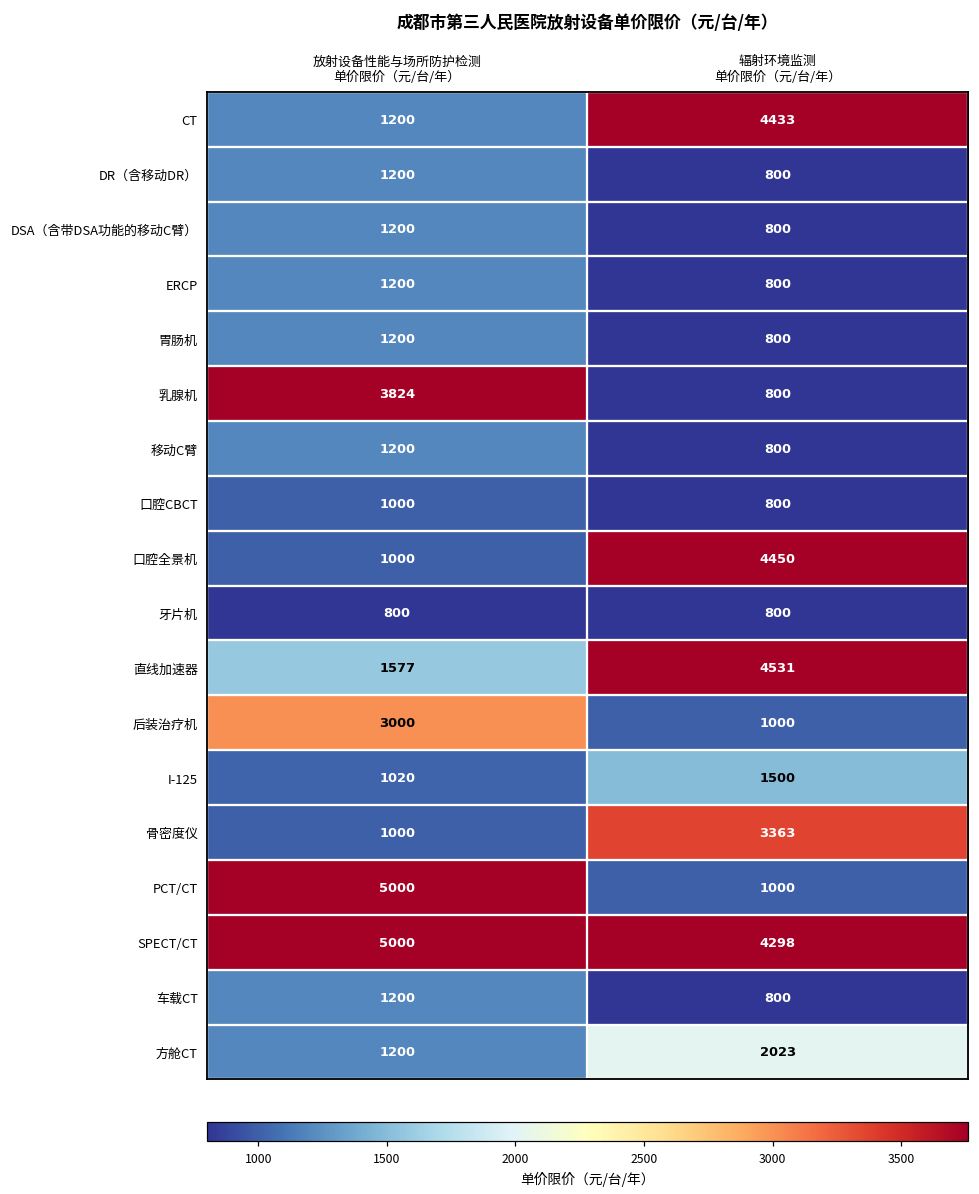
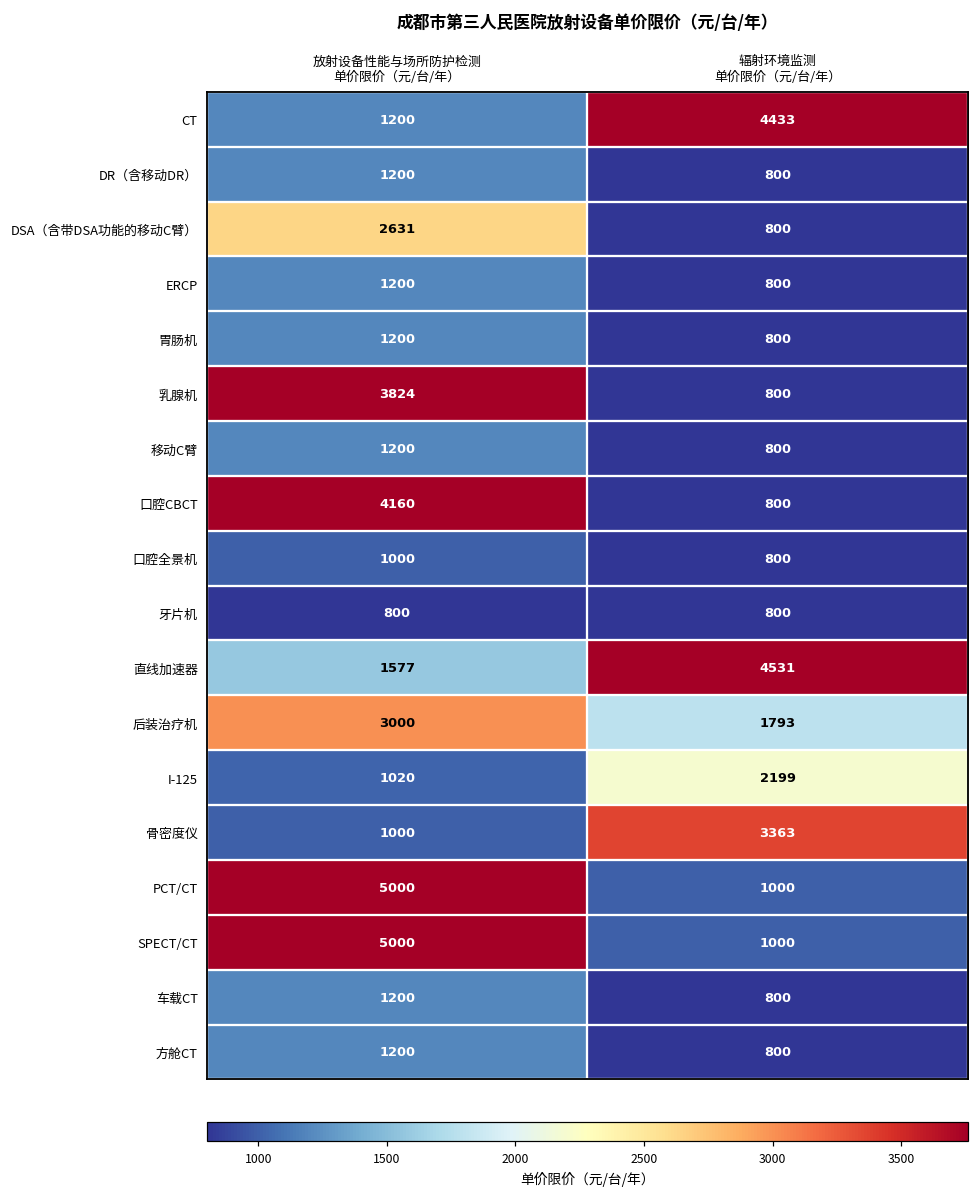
  {
    "CT": {
      "放射设备性能与场所防护检测 单价限价（元/台/年）": 1200,
      "辐射环境监测 单价限价（元/台/年）": 4433
    },
    "DR（含移动DR）": {
      "放射设备性能与场所防护检测 单价限价（元/台/年）": 1200,
      "辐射环境监测 单价限价（元/台/年）": 800
    },
    "DSA（含带DSA功能的移动C臂）": {
-     "放射设备性能与场所防护检测 单价限价（元/台/年）": 1200,
+     "放射设备性能与场所防护检测 单价限价（元/台/年）": 2631,
      "辐射环境监测 单价限价（元/台/年）": 800
    },
    "ERCP": {
      "放射设备性能与场所防护检测 单价限价（元/台/年）": 1200,
      "辐射环境监测 单价限价（元/台/年）": 800
    },
    "胃肠机": {
      "放射设备性能与场所防护检测 单价限价（元/台/年）": 1200,
      "辐射环境监测 单价限价（元/台/年）": 800
    },
    "乳腺机": {
      "放射设备性能与场所防护检测 单价限价（元/台/年）": 3824,
      "辐射环境监测 单价限价（元/台/年）": 800
    },
    "移动C臂": {
      "放射设备性能与场所防护检测 单价限价（元/台/年）": 1200,
      "辐射环境监测 单价限价（元/台/年）": 800
    },
    "口腔CBCT": {
-     "放射设备性能与场所防护检测 单价限价（元/台/年）": 1000,
+     "放射设备性能与场所防护检测 单价限价（元/台/年）": 4160,
      "辐射环境监测 单价限价（元/台/年）": 800
    },
    "口腔全景机": {
      "放射设备性能与场所防护检测 单价限价（元/台/年）": 1000,
-     "辐射环境监测 单价限价（元/台/年）": 4450
+     "辐射环境监测 单价限价（元/台/年）": 800
    },
    "牙片机": {
      "放射设备性能与场所防护检测 单价限价（元/台/年）": 800,
      "辐射环境监测 单价限价（元/台/年）": 800
    },
    "直线加速器": {
      "放射设备性能与场所防护检测 单价限价（元/台/年）": 1577,
      "辐射环境监测 单价限价（元/台/年）": 4531
    },
    "后装治疗机": {
      "放射设备性能与场所防护检测 单价限价（元/台/年）": 3000,
-     "辐射环境监测 单价限价（元/台/年）": 1000
+     "辐射环境监测 单价限价（元/台/年）": 1793
    },
    "I-125": {
      "放射设备性能与场所防护检测 单价限价（元/台/年）": 1020,
-     "辐射环境监测 单价限价（元/台/年）": 1500
+     "辐射环境监测 单价限价（元/台/年）": 2199
    },
    "骨密度仪": {
      "放射设备性能与场所防护检测 单价限价（元/台/年）": 1000,
      "辐射环境监测 单价限价（元/台/年）": 3363
    },
    "PCT/CT": {
      "放射设备性能与场所防护检测 单价限价（元/台/年）": 5000,
      "辐射环境监测 单价限价（元/台/年）": 1000
    },
    "SPECT/CT": {
      "放射设备性能与场所防护检测 单价限价（元/台/年）": 5000,
-     "辐射环境监测 单价限价（元/台/年）": 4298
+     "辐射环境监测 单价限价（元/台/年）": 1000
    },
    "车载CT": {
      "放射设备性能与场所防护检测 单价限价（元/台/年）": 1200,
      "辐射环境监测 单价限价（元/台/年）": 800
    },
    "方舱CT": {
      "放射设备性能与场所防护检测 单价限价（元/台/年）": 1200,
-     "辐射环境监测 单价限价（元/台/年）": 2023
+     "辐射环境监测 单价限价（元/台/年）": 800
    }
  }
